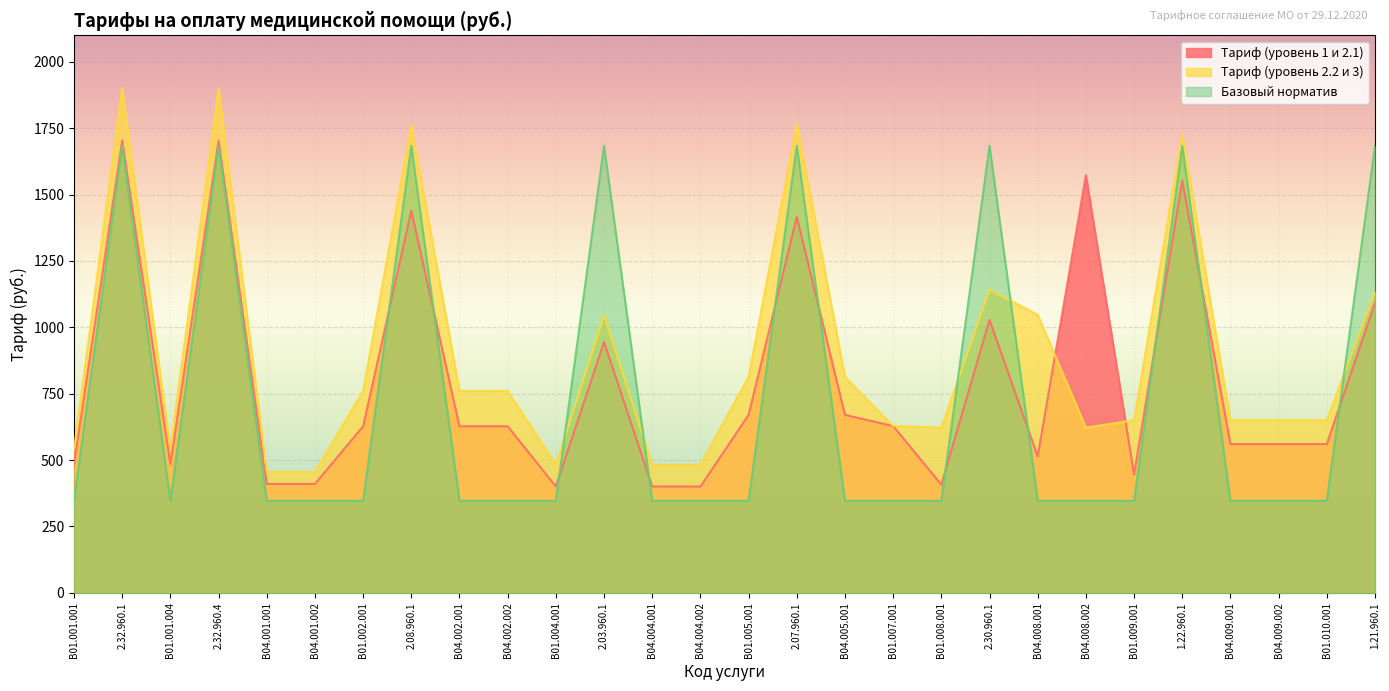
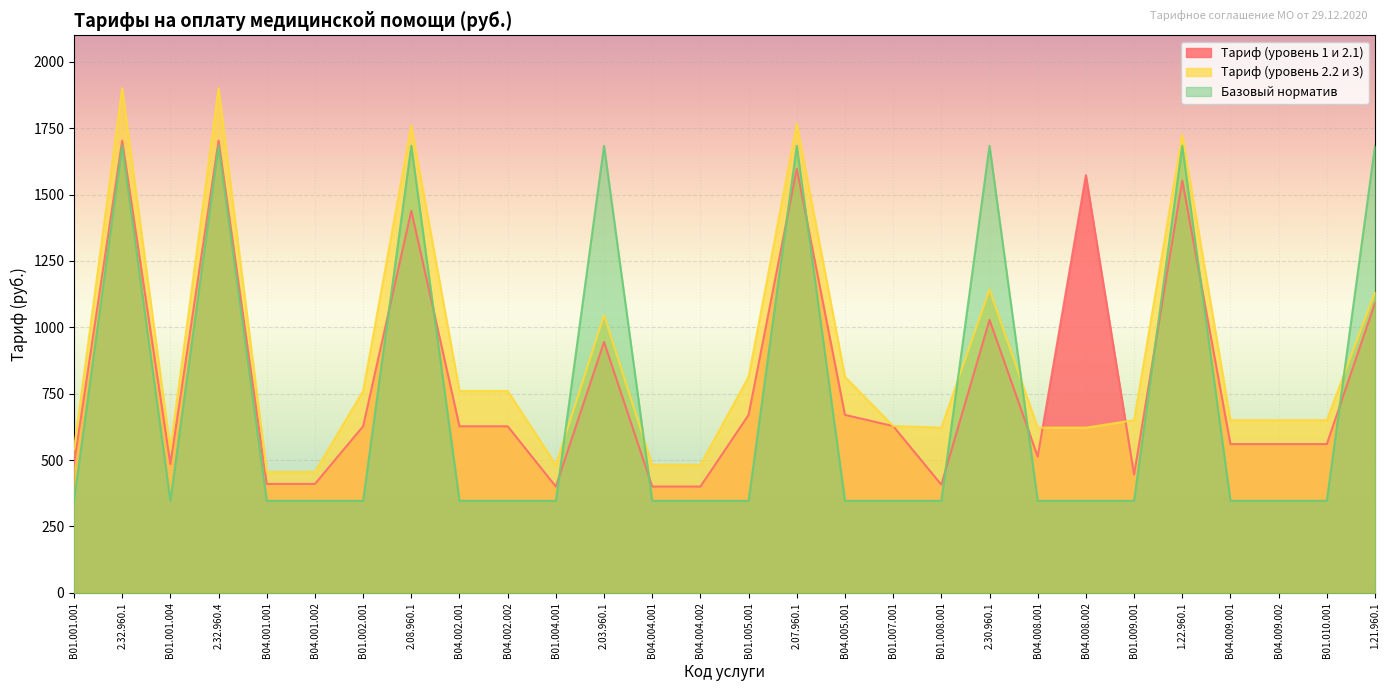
  {
    "Тариф (уровень 1 и 2.1)": {
      "B01.001.001": 490,
      "2.32.960.1": 1700,
      "B01.001.004": 490,
      "2.32.960.4": 1700,
      "B04.001.001": 410,
      "B04.001.002": 410,
      "B01.002.001": 630,
      "2.08.960.1": 1440,
      "B04.002.001": 630,
      "B04.002.002": 630,
      "B01.004.001": 400,
      "2.03.960.1": 950,
      "B04.004.001": 400,
      "B04.004.002": 400,
      "B01.005.001": 670,
-     "2.07.960.1": 1420,
+     "2.07.960.1": 1600,
      "B04.005.001": 670,
      "B01.008.001": 410,
      "2.30.960.1": 1030,
      "B04.008.001": 510,
      "B04.008.002": 1570,
      "B01.009.001": 450,
      "1.22.960.1": 1550,
      "B04.009.001": 560,
      "B04.009.002": 560,
      "B01.010.001": 560,
      "1.21.960.1": 1090
    },
    "Тариф (уровень 2.2 и 3)": {
      "B01.001.001": 540,
      "2.32.960.1": 1900,
      "B01.001.004": 540,
      "2.32.960.4": 1900,
      "B04.001.001": 460,
      "B04.001.002": 460,
      "B01.002.001": 760,
      "2.08.960.1": 1760,
      "B04.002.001": 760,
      "B04.002.002": 760,
      "B01.004.001": 480,
      "2.03.960.1": 1050,
      "B04.004.001": 480,
      "B04.004.002": 480,
      "B01.005.001": 810,
      "2.07.960.1": 1770,
      "B04.005.001": 810,
      "B01.008.001": 620,
      "2.30.960.1": 1140,
-     "B04.008.001": 1050,
+     "B04.008.001": 620,
      "B04.008.002": 620,
      "B01.009.001": 650,
      "1.22.960.1": 1730,
      "B04.009.001": 650,
      "B04.009.002": 650,
      "B01.010.001": 650,
      "1.21.960.1": 1130
    },
    "Базовый норматив": {
      "B01.001.001": 350,
      "2.32.960.1": 1680,
      "B01.001.004": 350,
      "2.32.960.4": 1680,
      "B04.001.001": 350,
      "B04.001.002": 350,
      "B01.002.001": 350,
      "2.08.960.1": 1680,
      "B04.002.001": 350,
      "B04.002.002": 350,
      "B01.004.001": 350,
      "2.03.960.1": 1680,
      "B04.004.001": 350,
      "B04.004.002": 350,
      "B01.005.001": 350,
      "2.07.960.1": 1680,
      "B04.005.001": 350,
      "B01.007.001": 350,
      "B01.008.001": 350,
      "2.30.960.1": 1680,
      "B04.008.001": 350,
      "B04.008.002": 350,
      "B01.009.001": 350,
      "1.22.960.1": 1680,
      "B04.009.001": 350,
      "B04.009.002": 350,
      "B01.010.001": 350,
      "1.21.960.1": 1680
    }
  }
